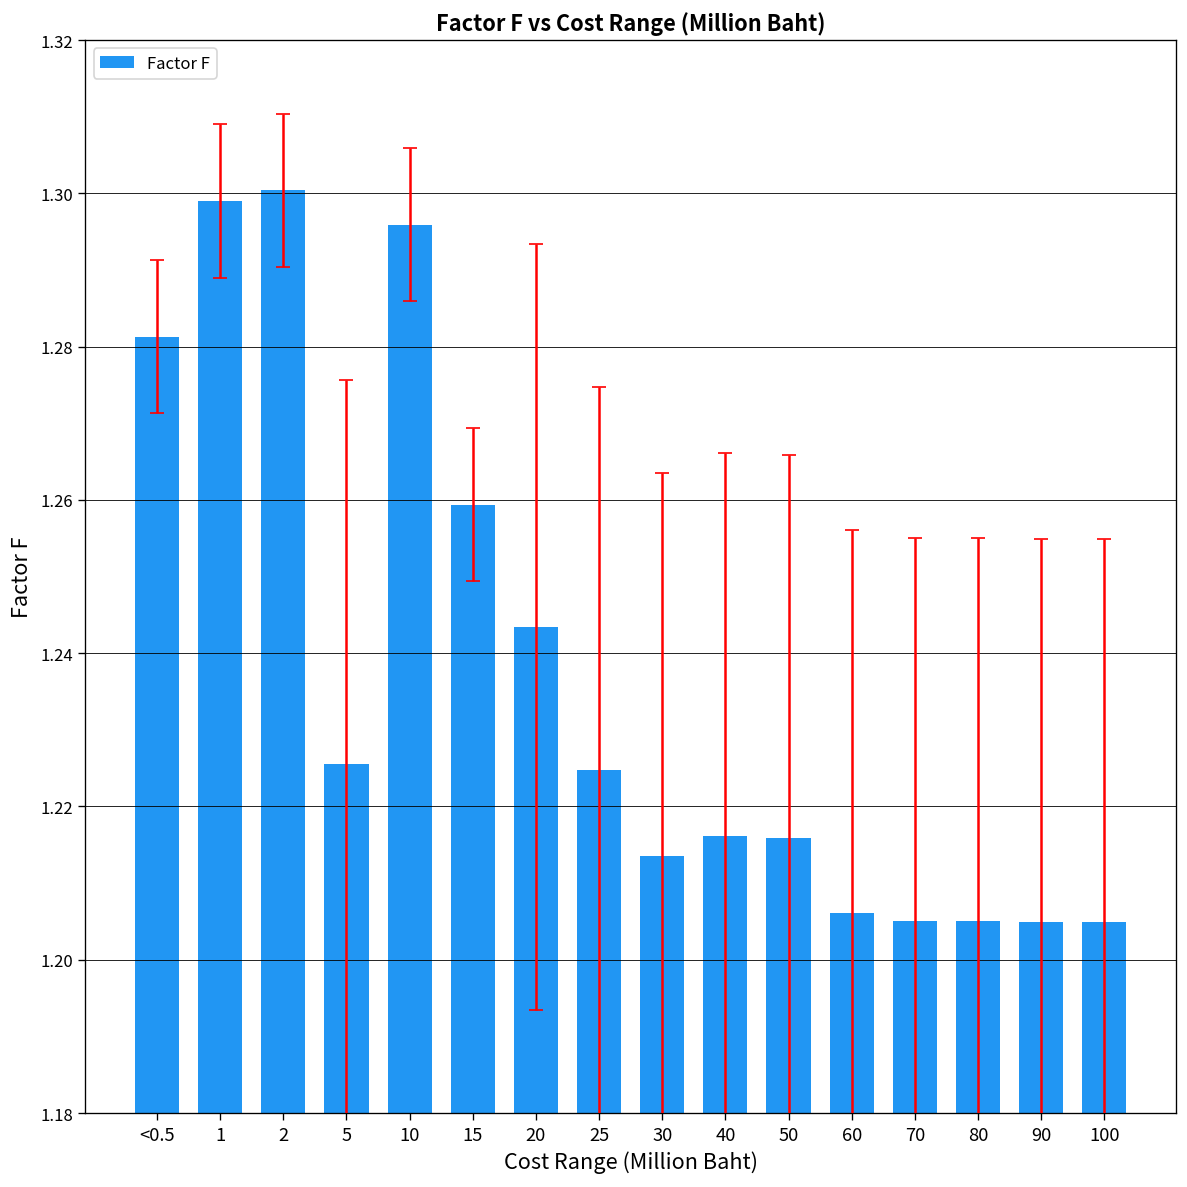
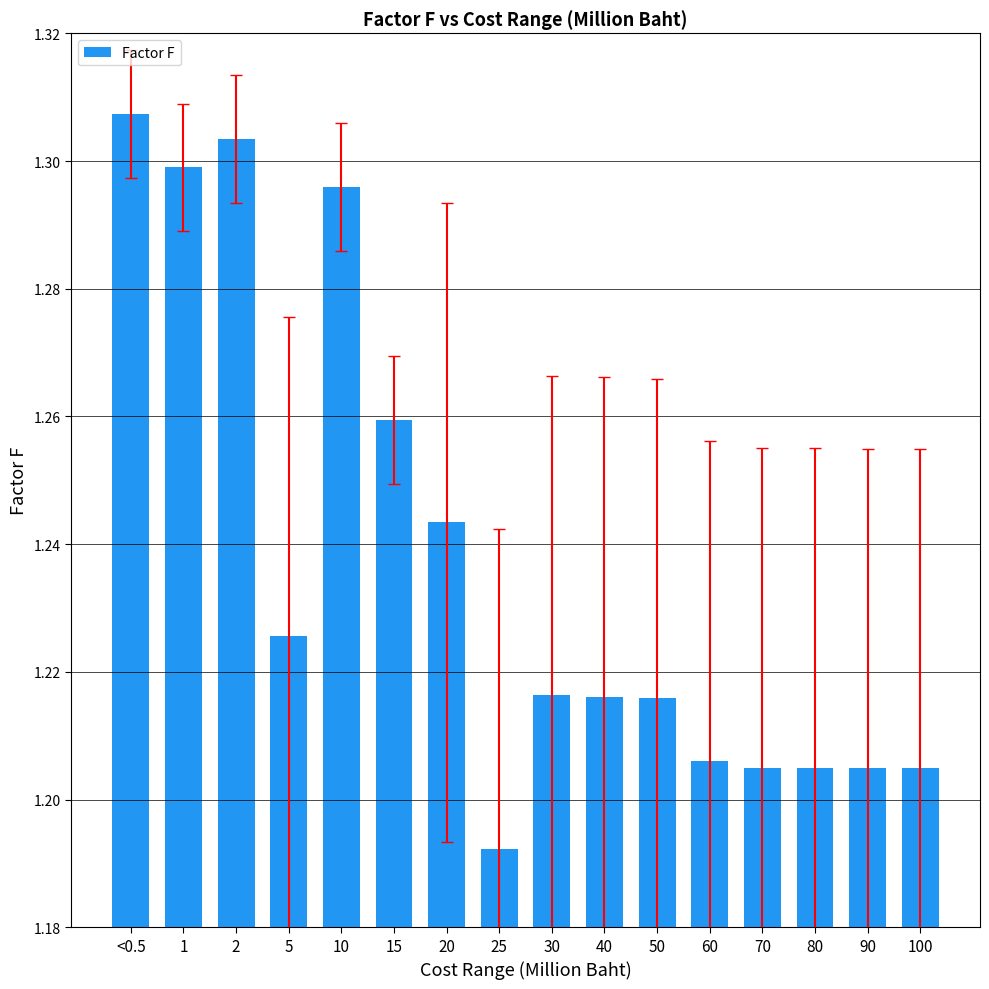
  {
    "Factor F": {
-     "<0.5": 1.281,
+     "<0.5": 1.307,
      "1": 1.299,
-     "2": 1.300,
+     "2": 1.304,
      "5": 1.226,
      "10": 1.296,
      "15": 1.259,
      "20": 1.243,
-     "25": 1.225,
-     "30": 1.214,
+     "25": 1.192,
+     "30": 1.216,
      "40": 1.216,
      "50": 1.216,
      "60": 1.206,
      "70": 1.205,
      "80": 1.205,
      "90": 1.205,
      "100": 1.205
    }
  }
